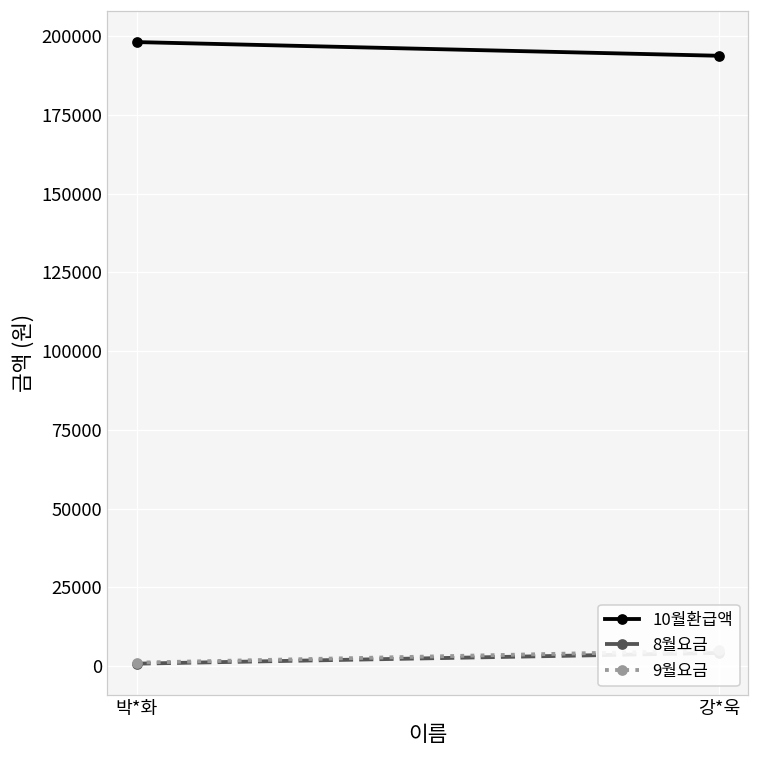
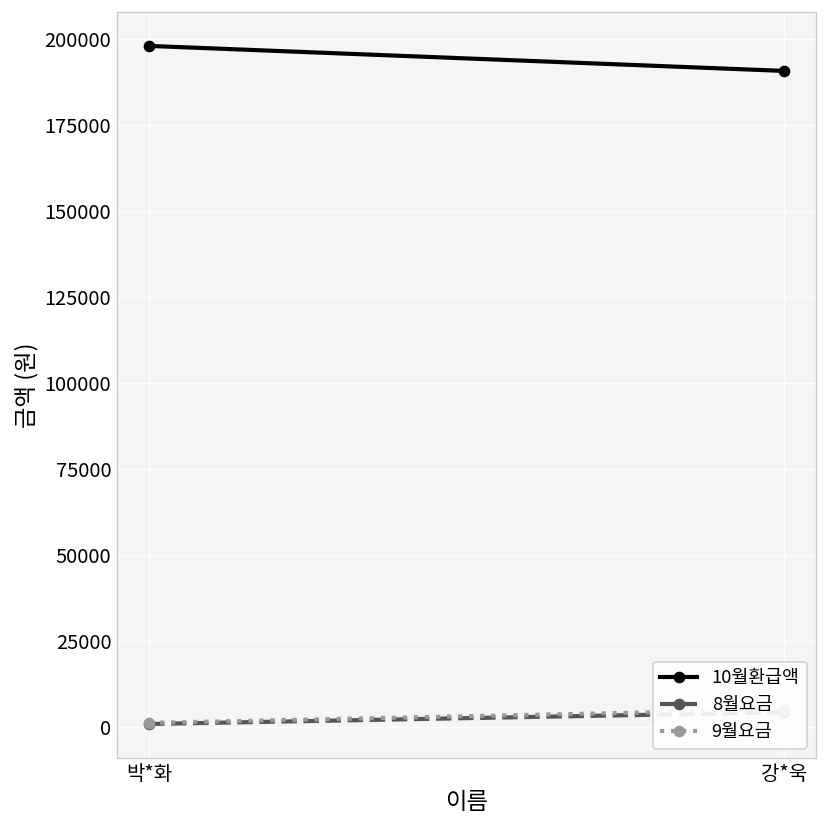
  {
    "10월환급액": {
      "박*화": 198000,
-     "강*욱": 194000
+     "강*욱": 191000
    }
  }
